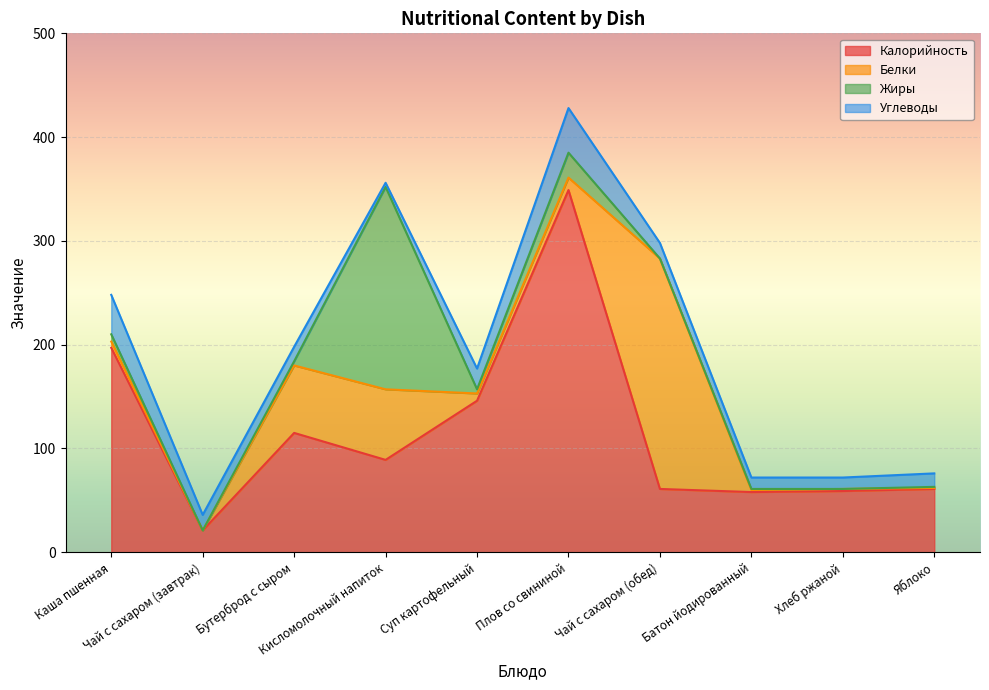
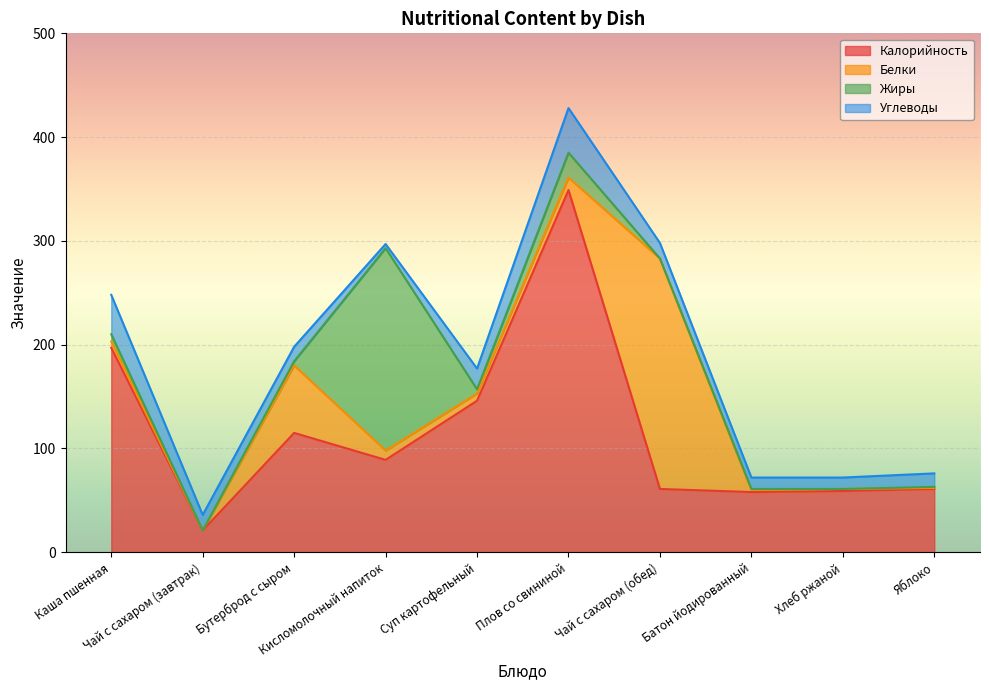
  {
    "Калорийность": {
      "Каша пшенная": 197,
      "Бутерброд с сыром": 115,
      "Кисломолочный напиток": 89,
      "Суп картофельный": 146,
      "Плов со свининой": 349,
      "Чай с сахаром (обед)": 61
    },
    "Белки": {
      "Каша пшенная": 6,
      "Бутерброд с сыром": 65,
-     "Кисломолочный напиток": 68,
+     "Кисломолочный напиток": 9,
      "Суп картофельный": 7,
      "Плов со свининой": 12
    },
    "Жиры": {
      "Каша пшенная": 7,
      "Бутерброд с сыром": 4,
      "Кисломолочный напиток": 195,
      "Суп картофельный": 4,
      "Плов со свининой": 24
    },
    "Углеводы": {
      "Каша пшенная": 38,
      "Чай с сахаром (завтрак)": 15,
      "Бутерброд с сыром": 14,
      "Кисломолочный напиток": 4,
      "Суп картофельный": 20,
      "Плов со свининой": 43,
      "Чай с сахаром (обед)": 15,
      "Батон йодированный": 11,
      "Хлеб ржаной": 11,
      "Яблоко": 13
    }
  }
